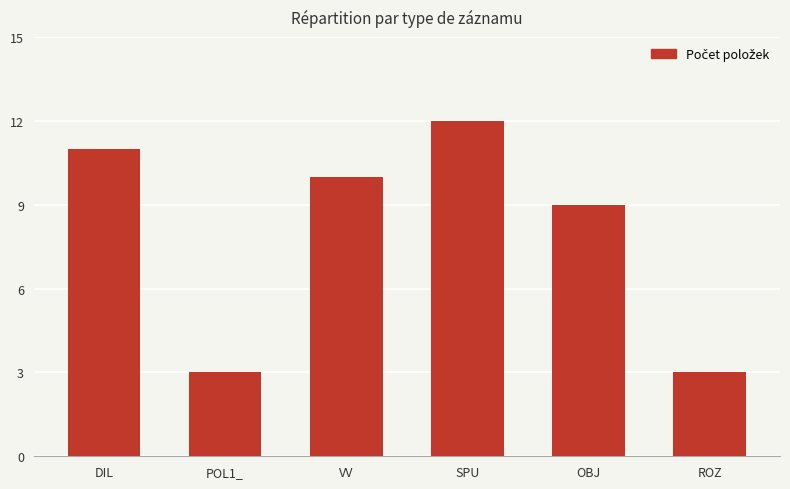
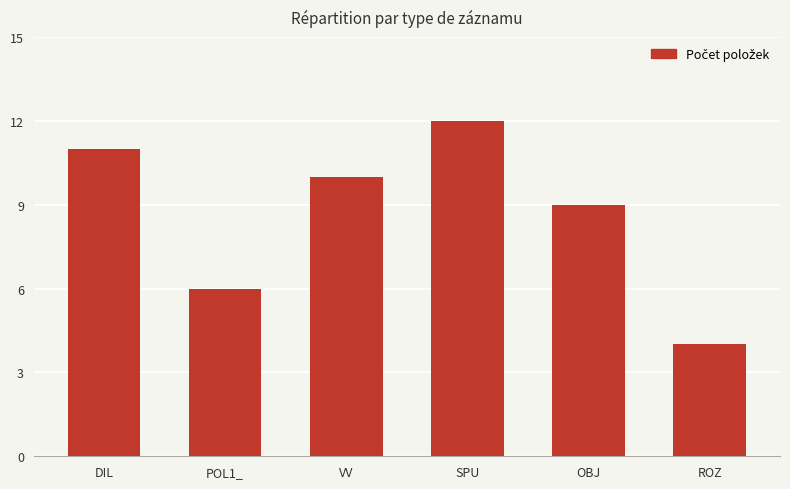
  {
    "DIL": 11,
-   "POL1_": 3,
+   "POL1_": 6,
    "VV": 10,
    "SPU": 12,
    "OBJ": 9,
-   "ROZ": 3
+   "ROZ": 4
  }
